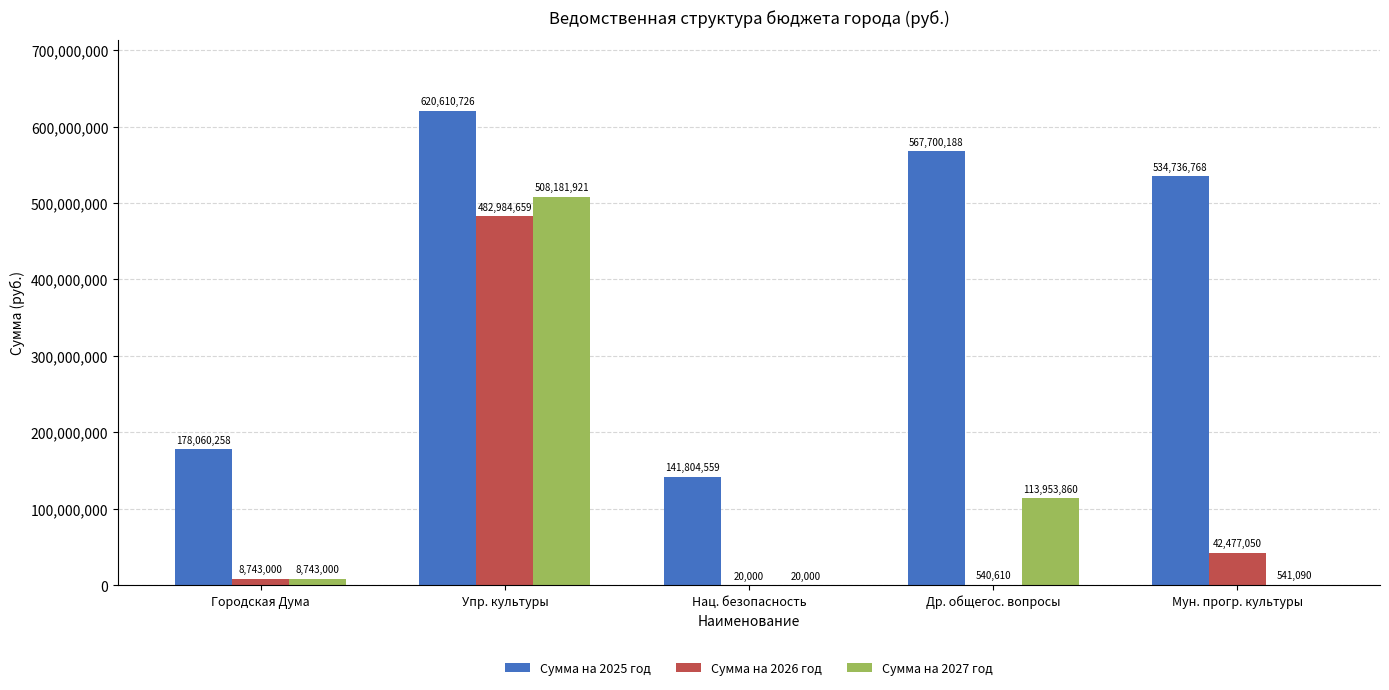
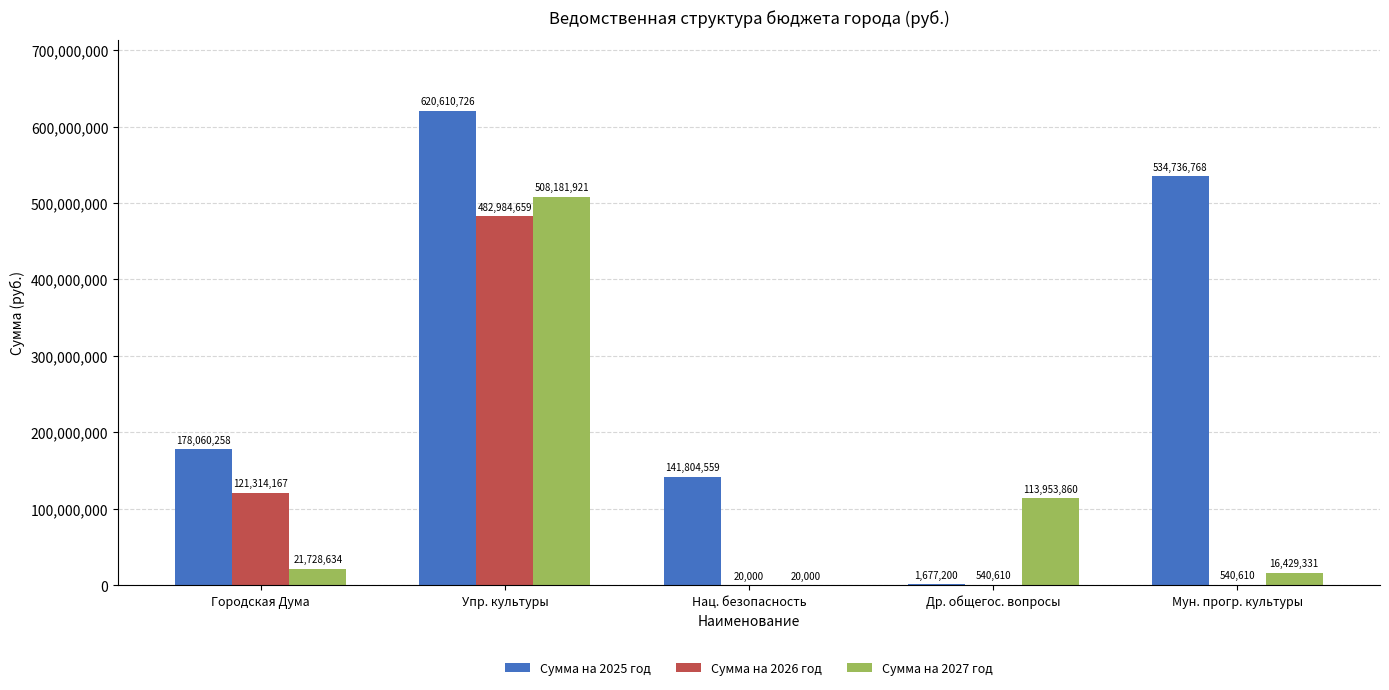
  {
    "Сумма на 2025 год": {
      "Городская Дума": "178,060,258",
      "Упр. культуры": "620,610,726",
      "Нац. безопасность": "141,804,559",
-     "Др. общегос. вопросы": "567,700,188",
+     "Др. общегос. вопросы": "1,677,200",
      "Мун. прогр. культуры": "534,736,768"
    },
    "Сумма на 2026 год": {
-     "Городская Дума": "8,743,000",
+     "Городская Дума": "121,314,167",
      "Упр. культуры": "482,984,659",
      "Нац. безопасность": "20,000",
      "Др. общегос. вопросы": "540,610",
-     "Мун. прогр. культуры": "42,477,050"
+     "Мун. прогр. культуры": "540,610"
    },
    "Сумма на 2027 год": {
-     "Городская Дума": "8,743,000",
+     "Городская Дума": "21,728,634",
      "Упр. культуры": "508,181,921",
      "Нац. безопасность": "20,000",
      "Др. общегос. вопросы": "113,953,860",
-     "Мун. прогр. культуры": "541,090"
+     "Мун. прогр. культуры": "16,429,331"
    }
  }
